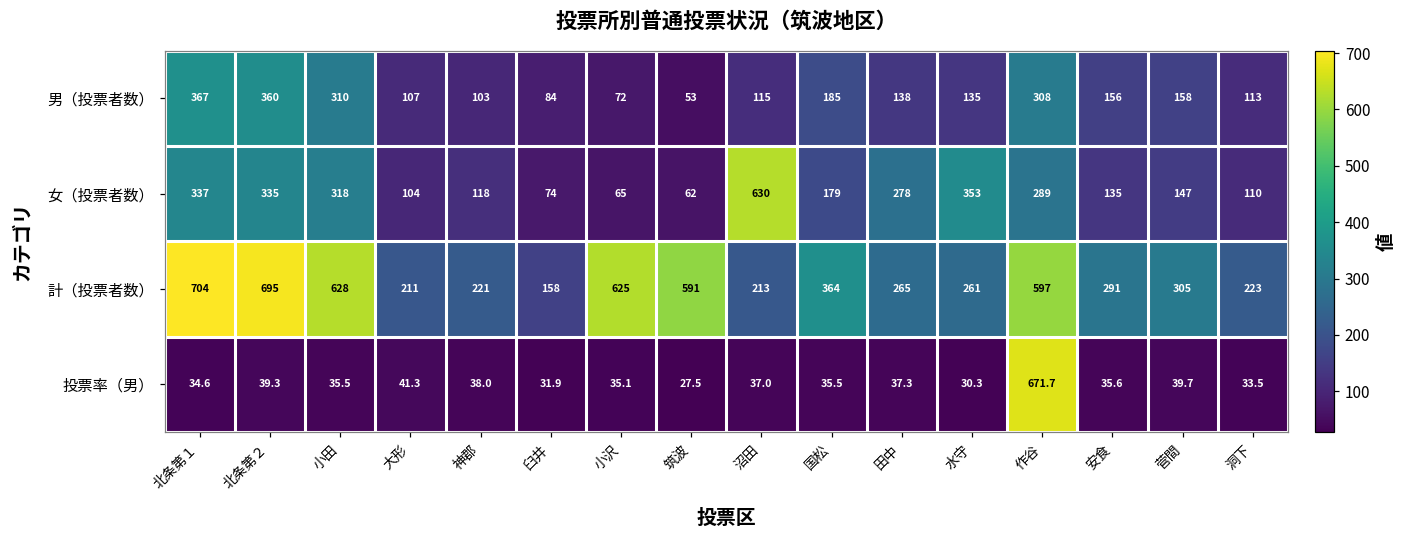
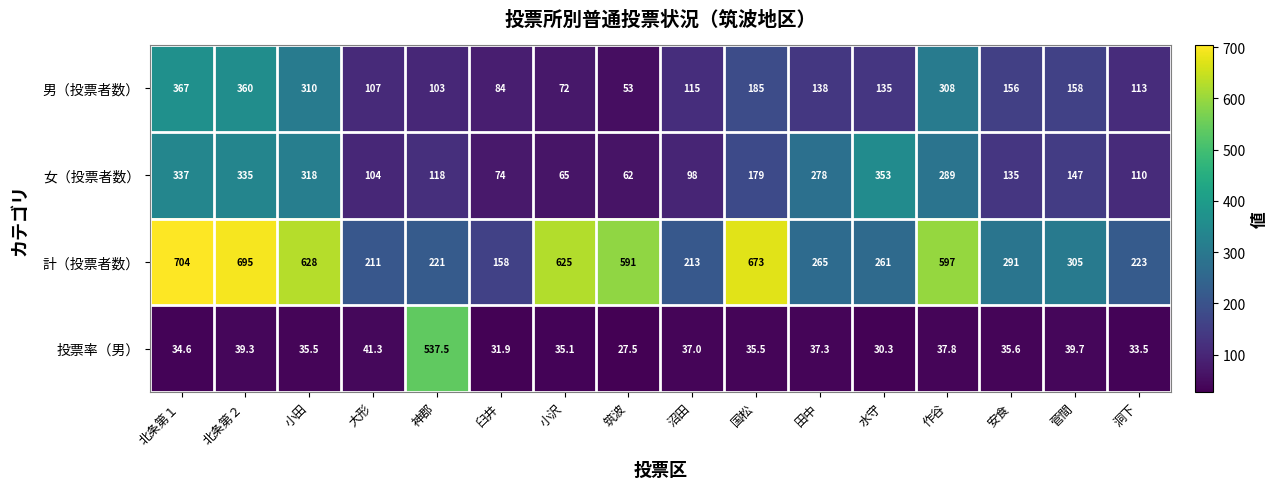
  {
    "男（投票者数）": {
      "北条第１": 367,
      "北条第２": 360,
      "小田": 310,
      "大形": 107,
      "神郡": 103,
      "臼井": 84,
      "小沢": 72,
      "筑波": 53,
      "沼田": 115,
      "国松": 185,
      "田中": 138,
      "水守": 135,
      "作谷": 308,
      "安食": 156,
      "菅間": 158,
      "洞下": 113
    },
    "女（投票者数）": {
      "北条第１": 337,
      "北条第２": 335,
      "小田": 318,
      "大形": 104,
      "神郡": 118,
      "臼井": 74,
      "小沢": 65,
      "筑波": 62,
-     "沼田": 630,
+     "沼田": 98,
      "国松": 179,
      "田中": 278,
      "水守": 353,
      "作谷": 289,
      "安食": 135,
      "菅間": 147,
      "洞下": 110
    },
    "計（投票者数）": {
      "北条第１": 704,
      "北条第２": 695,
      "小田": 628,
      "大形": 211,
      "神郡": 221,
      "臼井": 158,
      "小沢": 625,
      "筑波": 591,
      "沼田": 213,
-     "国松": 364,
+     "国松": 673,
      "田中": 265,
      "水守": 261,
      "作谷": 597,
      "安食": 291,
      "菅間": 305,
      "洞下": 223
    },
    "投票率（男）": {
      "北条第１": 34.6,
      "北条第２": 39.3,
      "小田": 35.5,
      "大形": 41.3,
-     "神郡": 38.0,
+     "神郡": 537.5,
      "臼井": 31.9,
      "小沢": 35.1,
      "筑波": 27.5,
      "沼田": 37.0,
      "国松": 35.5,
      "田中": 37.3,
      "水守": 30.3,
-     "作谷": 671.7,
+     "作谷": 37.8,
      "安食": 35.6,
      "菅間": 39.7,
      "洞下": 33.5
    }
  }
